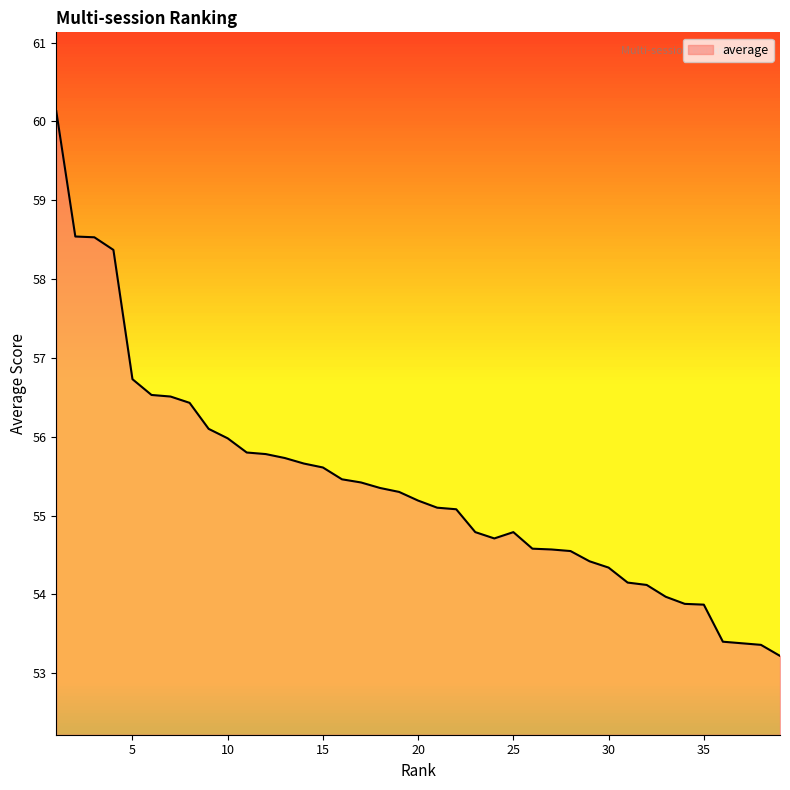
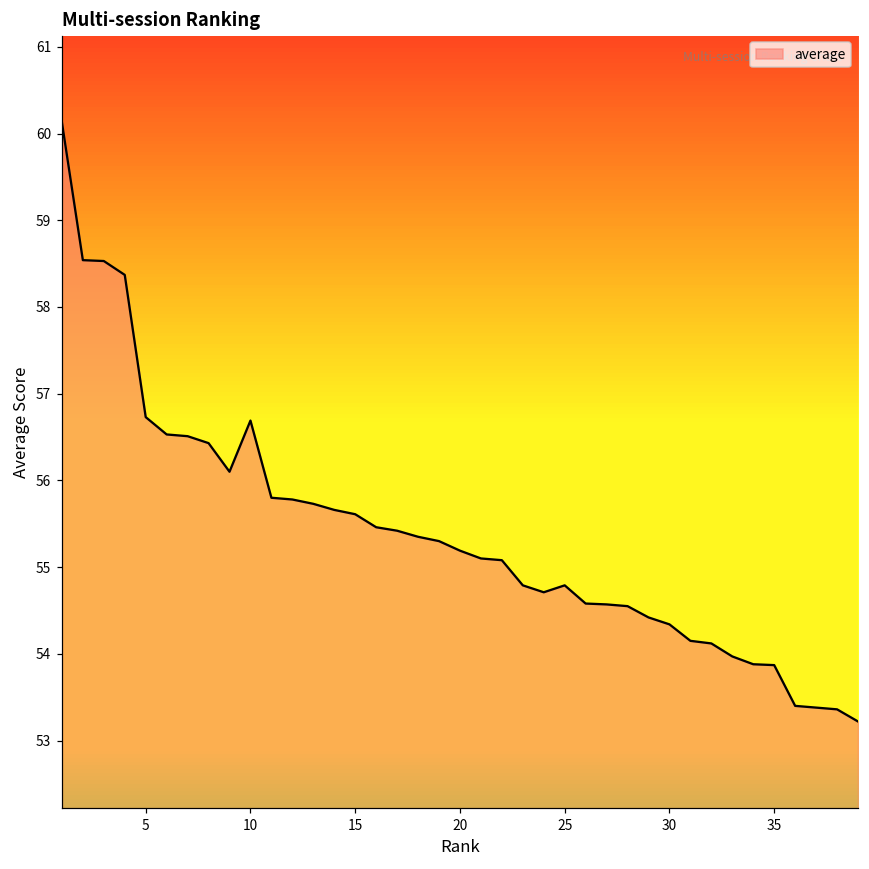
  {
    "5": 56.7,
-   "10": 56.0,
+   "10": 56.7,
    "15": 55.6,
    "20": 55.2,
    "25": 54.8,
    "30": 54.3,
    "35": 53.9
  }
